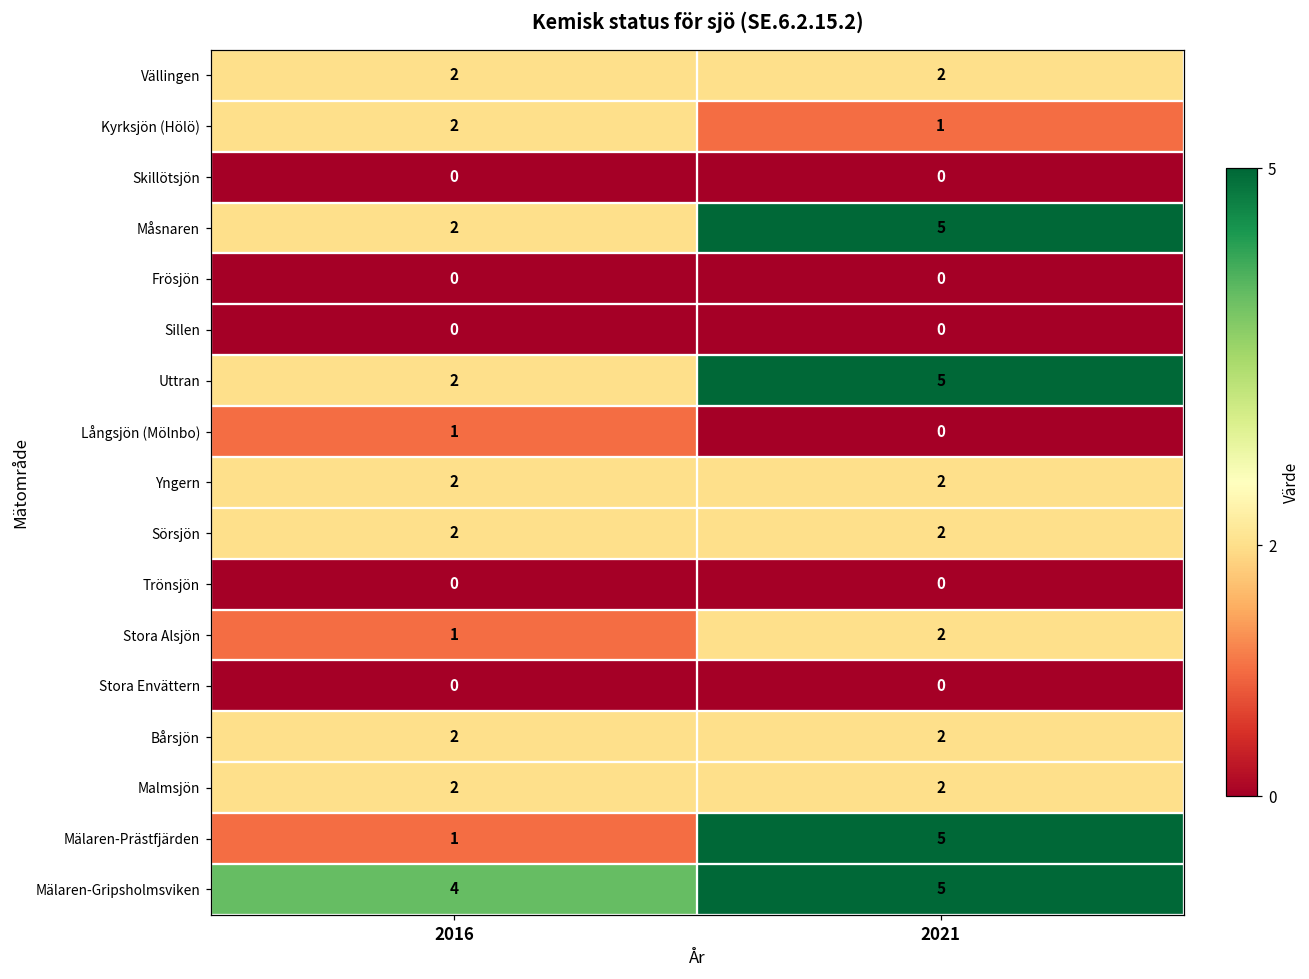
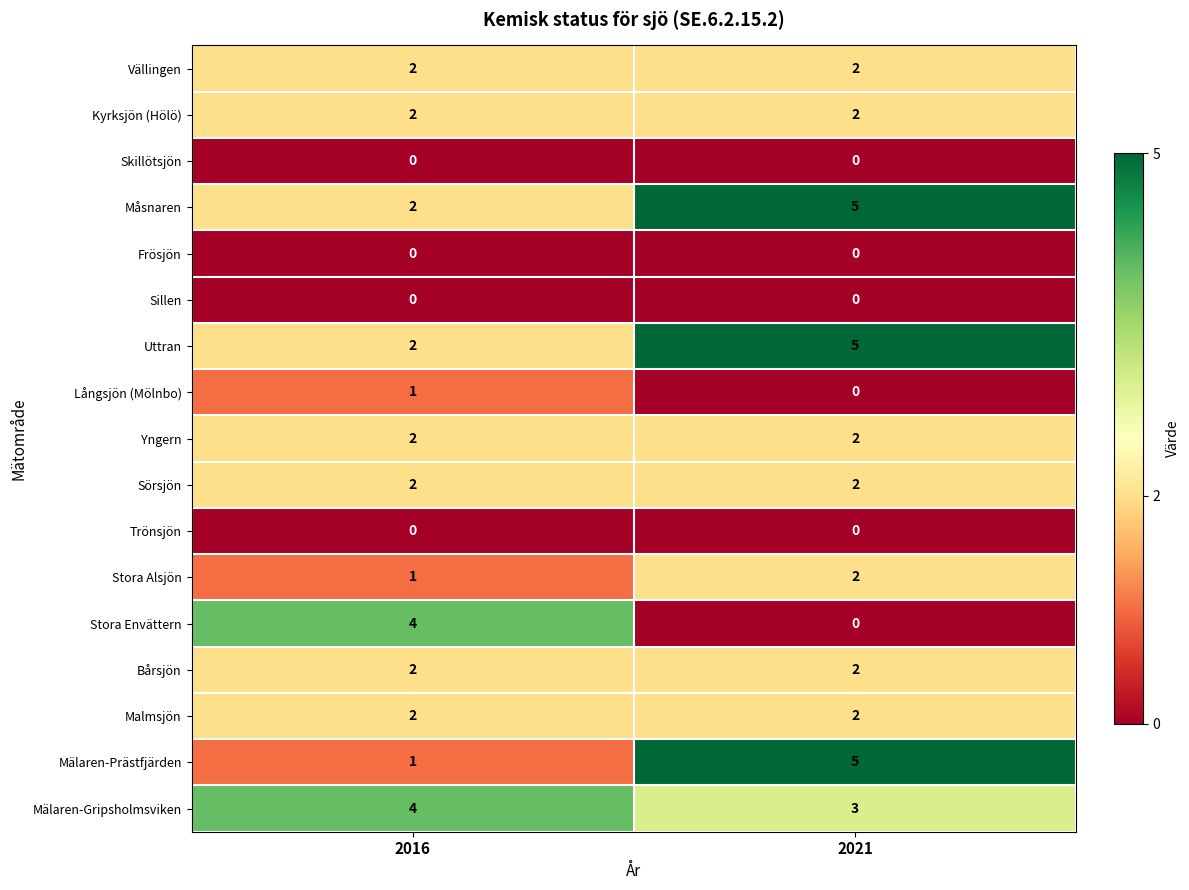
  {
    "Vällingen": {
      "2016": 2,
      "2021": 2
    },
    "Kyrksjön (Hölö)": {
      "2016": 2,
-     "2021": 1
+     "2021": 2
    },
    "Skillötsjön": {
      "2016": 0,
      "2021": 0
    },
    "Måsnaren": {
      "2016": 2,
      "2021": 5
    },
    "Frösjön": {
      "2016": 0,
      "2021": 0
    },
    "Sillen": {
      "2016": 0,
      "2021": 0
    },
    "Uttran": {
      "2016": 2,
      "2021": 5
    },
    "Långsjön (Mölnbo)": {
      "2016": 1,
      "2021": 0
    },
    "Yngern": {
      "2016": 2,
      "2021": 2
    },
    "Sörsjön": {
      "2016": 2,
      "2021": 2
    },
    "Trönsjön": {
      "2016": 0,
      "2021": 0
    },
    "Stora Alsjön": {
      "2016": 1,
      "2021": 2
    },
    "Stora Envättern": {
-     "2016": 0,
+     "2016": 4,
      "2021": 0
    },
    "Bårsjön": {
      "2016": 2,
      "2021": 2
    },
    "Malmsjön": {
      "2016": 2,
      "2021": 2
    },
    "Mälaren-Prästfjärden": {
      "2016": 1,
      "2021": 5
    },
    "Mälaren-Gripsholmsviken": {
      "2016": 4,
-     "2021": 5
+     "2021": 3
    }
  }
